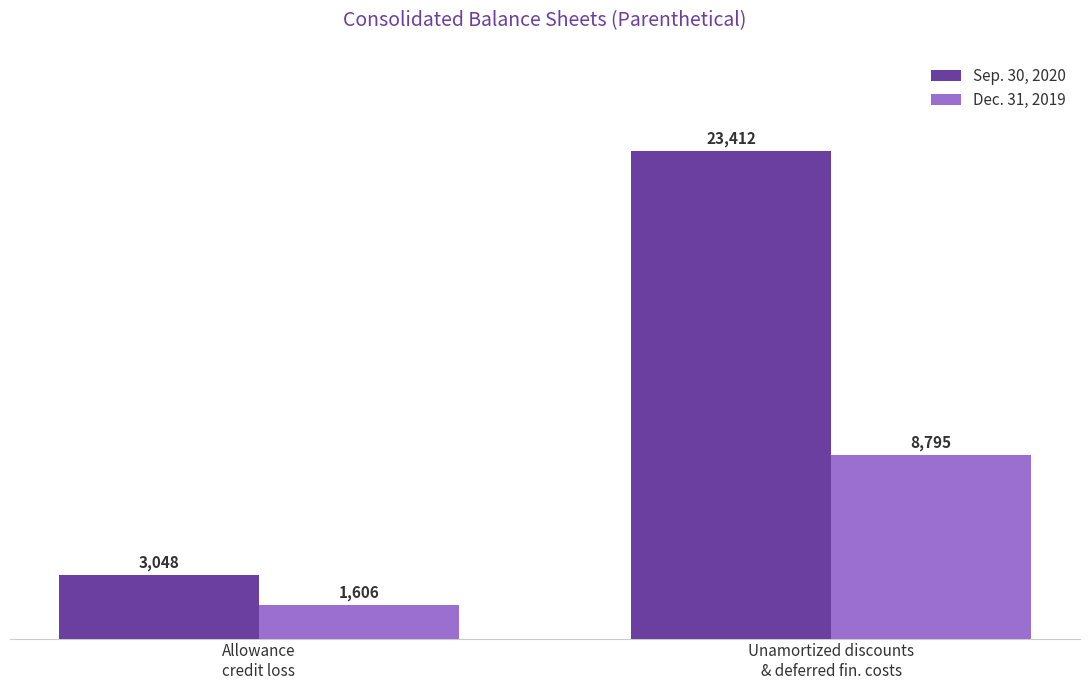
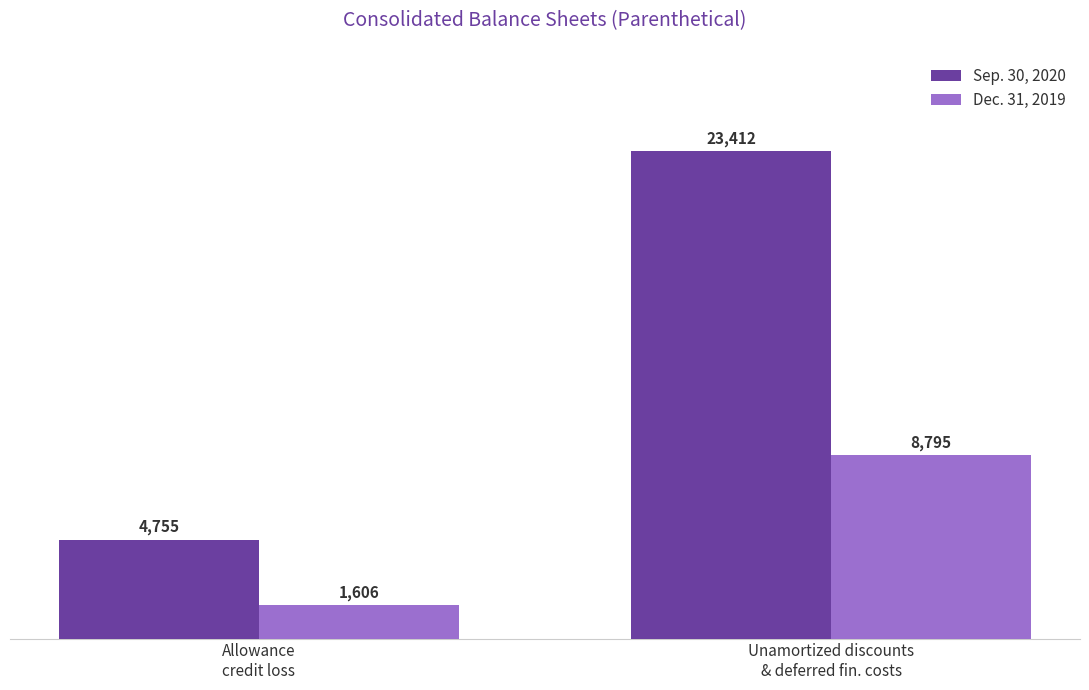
  {
    "Sep. 30, 2020": {
-     "Allowance credit loss": "3,048",
+     "Allowance credit loss": "4,755",
      "Unamortized discounts & deferred fin. costs": "23,412"
    },
    "Dec. 31, 2019": {
      "Allowance credit loss": "1,606",
      "Unamortized discounts & deferred fin. costs": "8,795"
    }
  }
